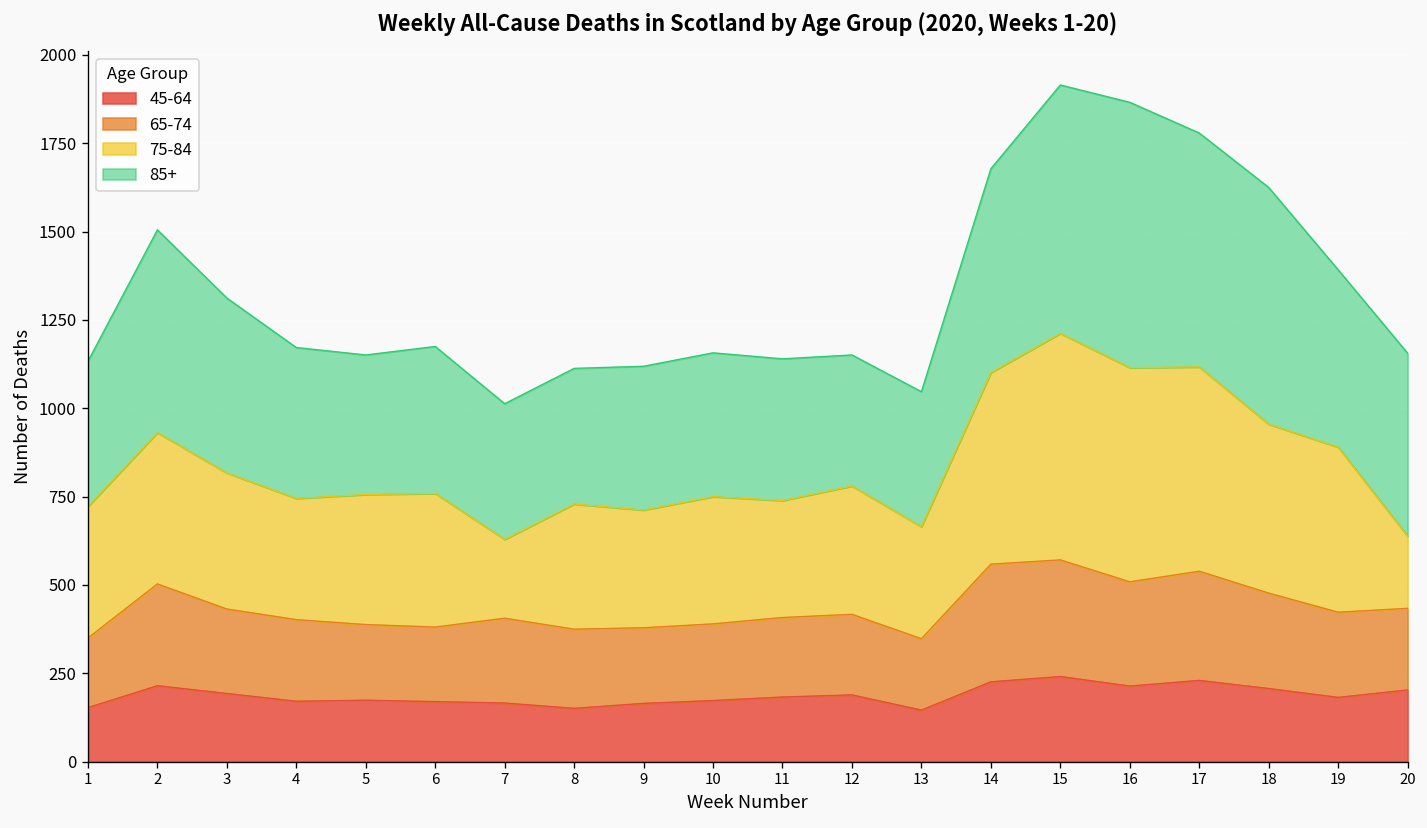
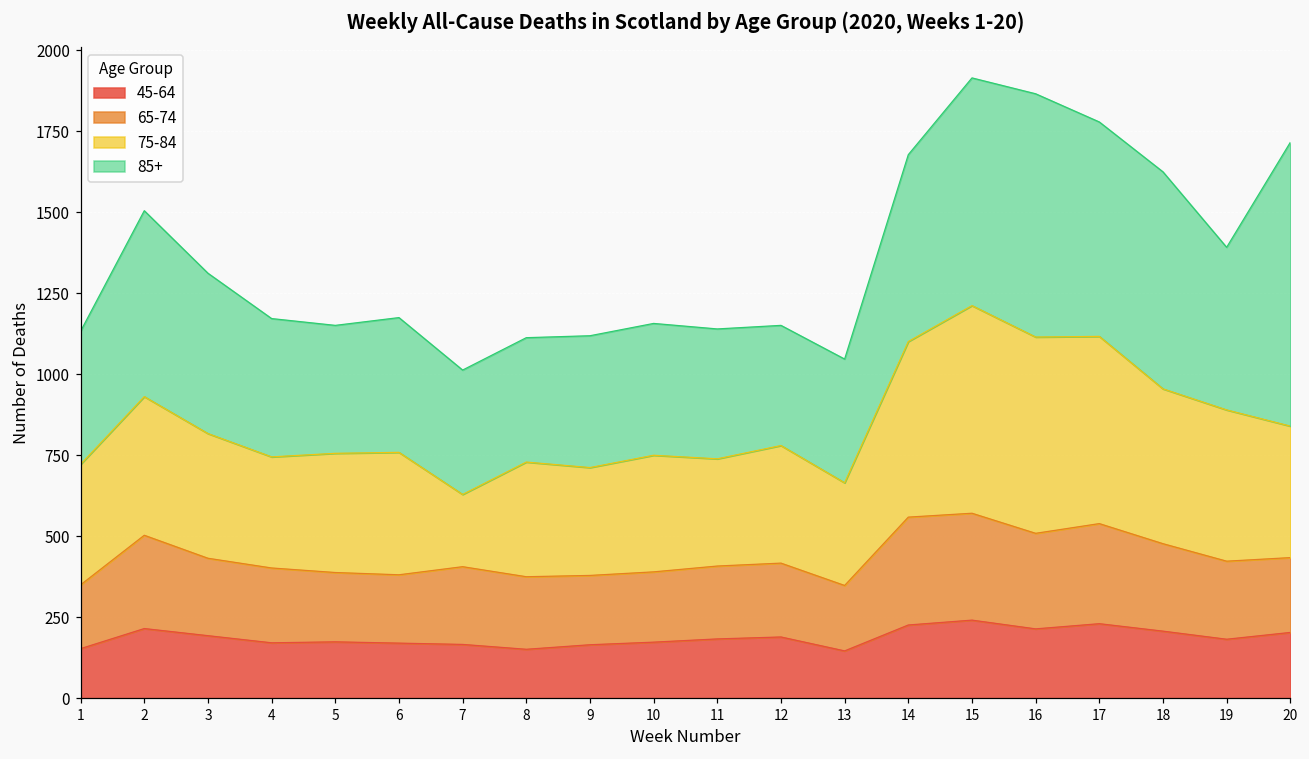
  {
    "75-84": {
      "1": 370,
      "2": 430,
      "3": 390,
      "4": 340,
      "5": 370,
      "6": 380,
      "7": 220,
      "8": 350,
      "9": 330,
      "10": 360,
      "11": 330,
      "12": 360,
      "13": 320,
      "14": 540,
      "15": 640,
      "16": 610,
      "17": 580,
      "18": 480,
      "19": 470,
-     "20": 200
+     "20": 410
    },
    "85+": {
      "1": 410,
      "2": 570,
      "3": 500,
      "4": 430,
      "5": 400,
      "6": 420,
      "7": 380,
      "8": 380,
      "9": 410,
      "10": 410,
      "11": 400,
      "12": 370,
      "13": 380,
      "14": 580,
      "15": 700,
      "16": 750,
      "17": 660,
      "18": 670,
      "19": 500,
-     "20": 520
+     "20": 880
    }
  }
